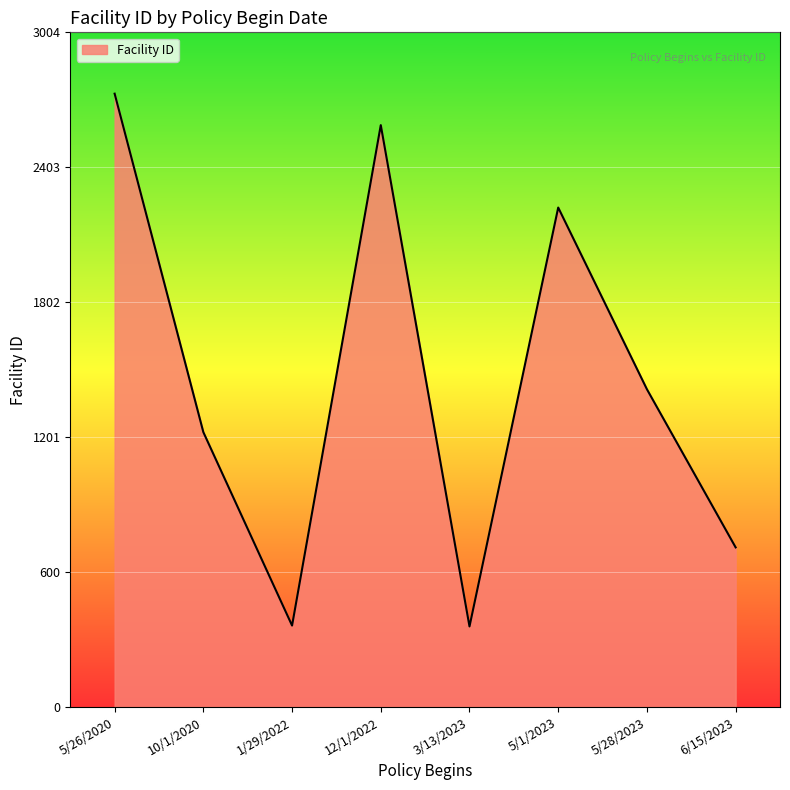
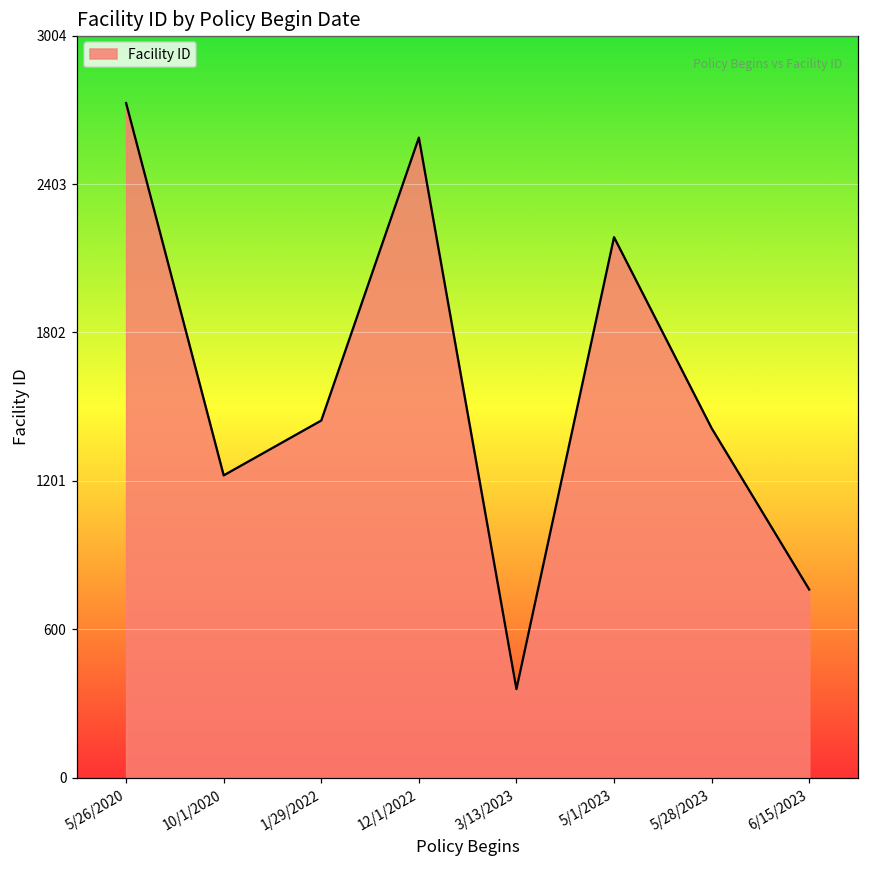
  {
    "5/26/2020": 2730,
    "10/1/2020": 1220,
-   "1/29/2022": 360,
+   "1/29/2022": 1450,
    "12/1/2022": 2590,
    "3/13/2023": 360,
-   "5/1/2023": 2220,
+   "5/1/2023": 2190,
    "5/28/2023": 1420,
-   "6/15/2023": 710
+   "6/15/2023": 760
  }
